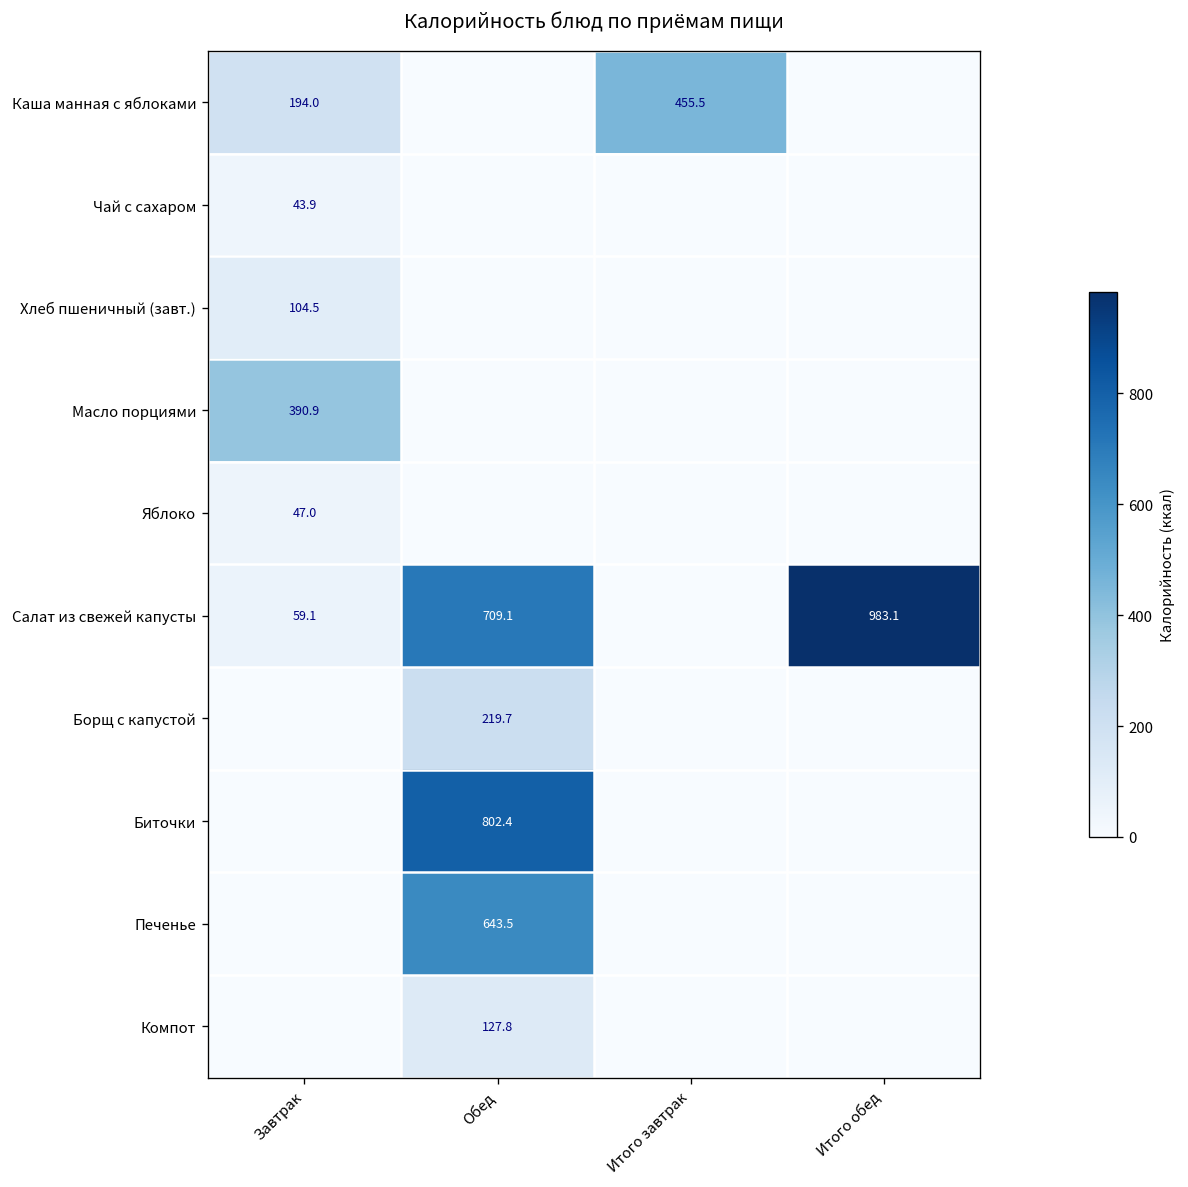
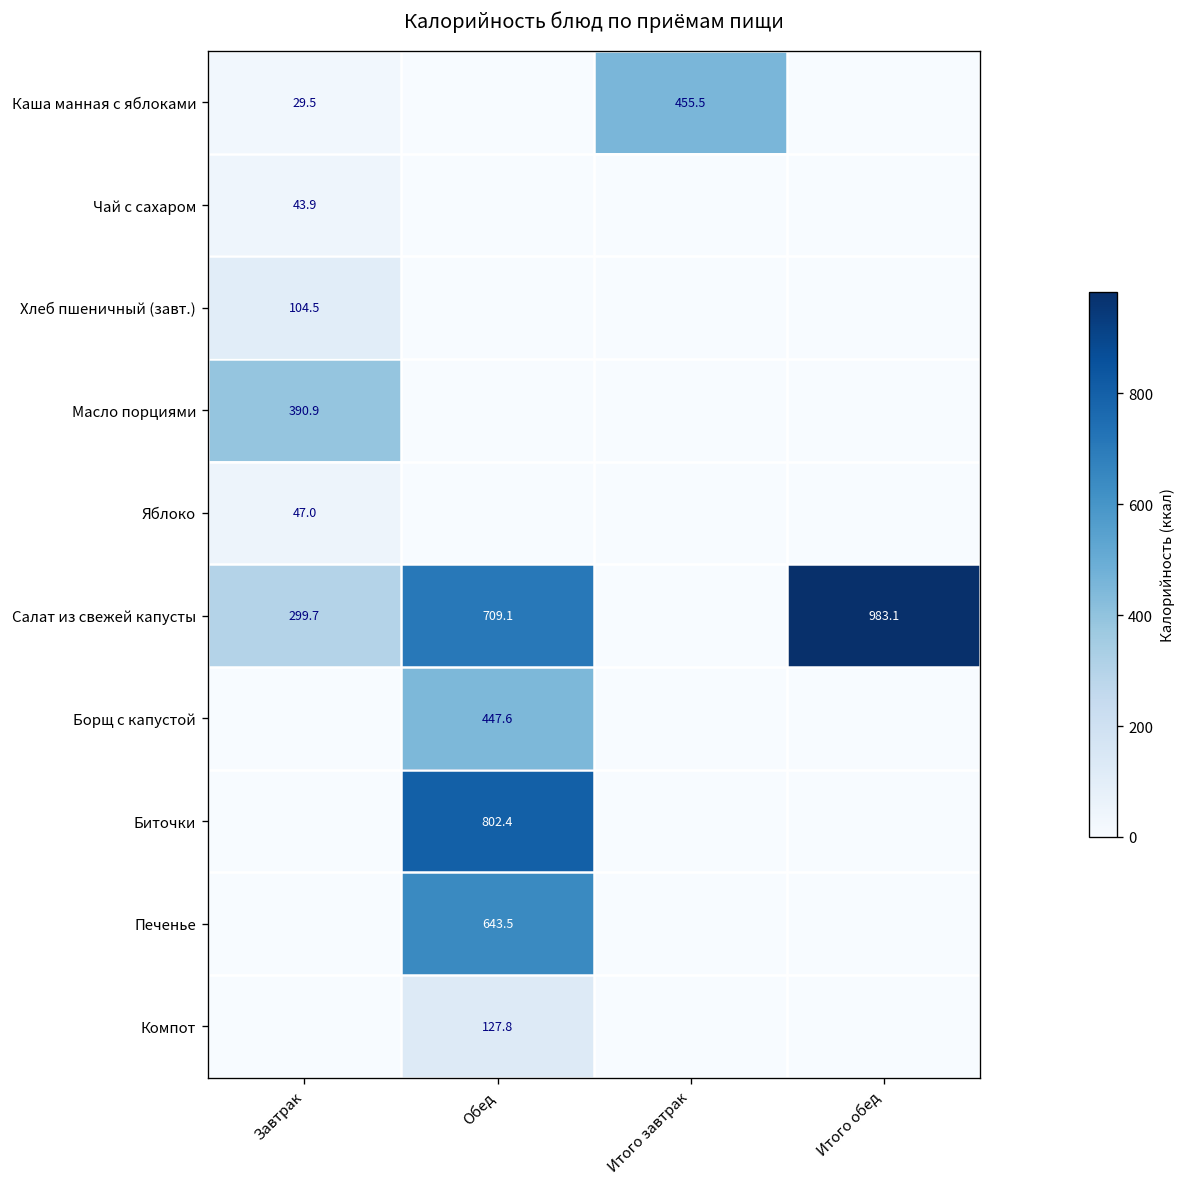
  {
    "Каша манная с яблоками": {
-     "Завтрак": 194.0,
+     "Завтрак": 29.5,
      "Итого завтрак": 455.5
    },
    "Чай с сахаром": {
      "Завтрак": 43.9
    },
    "Хлеб пшеничный (завт.)": {
      "Завтрак": 104.5
    },
    "Масло порциями": {
      "Завтрак": 390.9
    },
    "Яблоко": {
      "Завтрак": 47.0
    },
    "Салат из свежей капусты": {
-     "Завтрак": 59.1,
+     "Завтрак": 299.7,
      "Обед": 709.1,
      "Итого обед": 983.1
    },
    "Борщ с капустой": {
-     "Обед": 219.7
+     "Обед": 447.6
    },
    "Биточки": {
      "Обед": 802.4
    },
    "Печенье": {
      "Обед": 643.5
    },
    "Компот": {
      "Обед": 127.8
    }
  }
